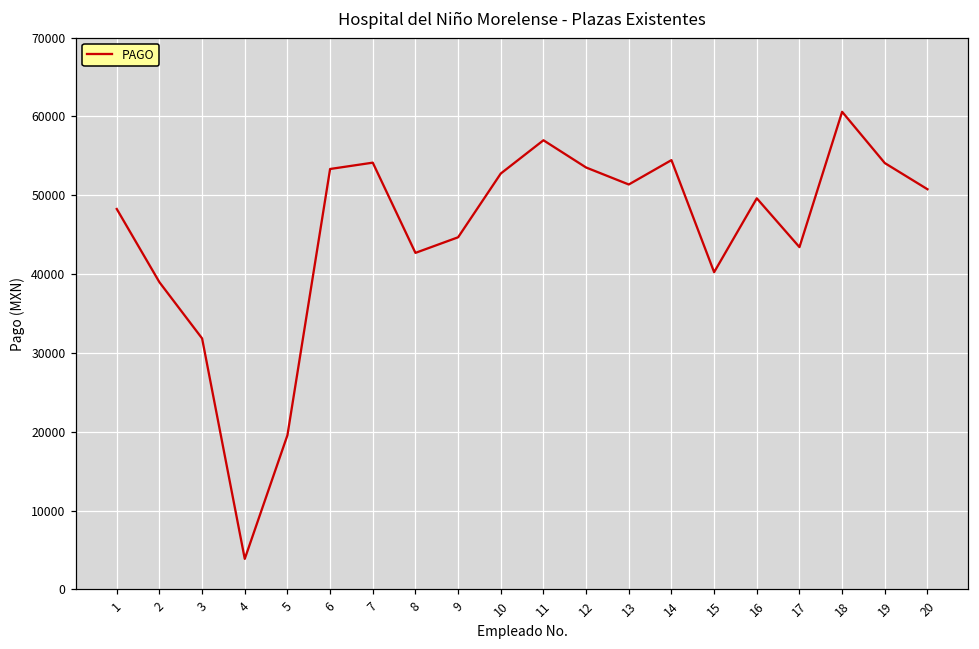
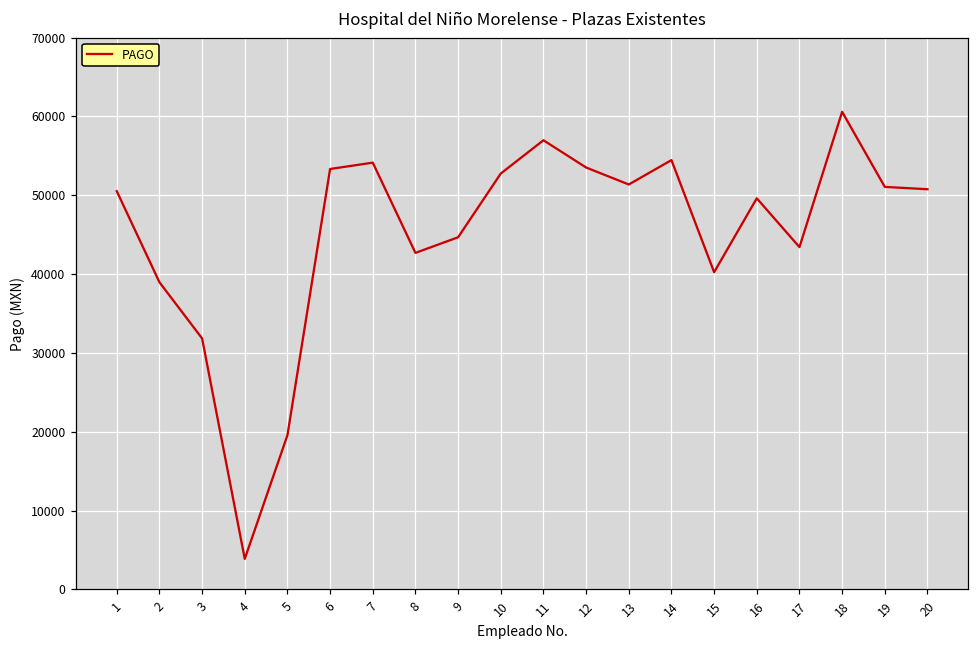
  {
-   "1": 48000,
+   "1": 51000,
    "2": 39000,
    "3": 32000,
    "4": 4000,
    "5": 20000,
    "6": 53000,
    "7": 54000,
    "8": 43000,
    "9": 45000,
    "10": 53000,
    "11": 57000,
    "12": 54000,
    "13": 51000,
    "14": 54000,
    "15": 40000,
    "16": 50000,
    "17": 43000,
    "18": 61000,
-   "19": 54000,
+   "19": 51000,
    "20": 51000
  }
